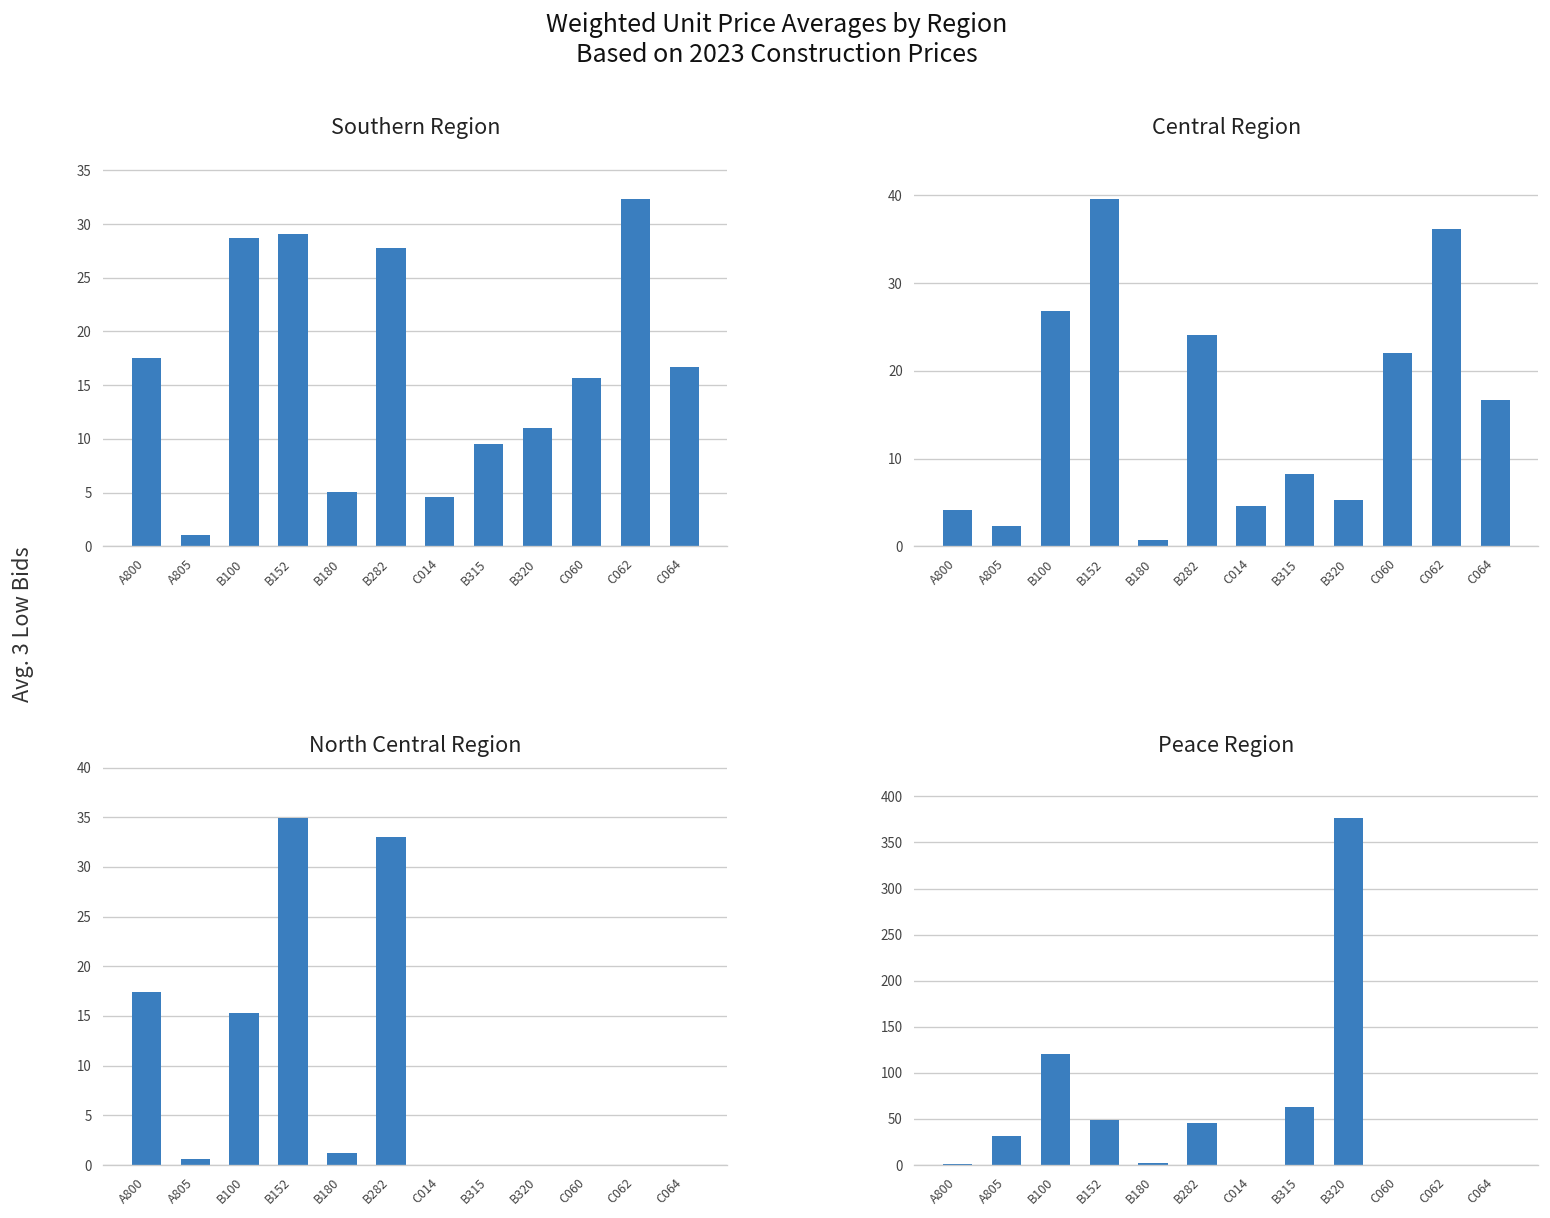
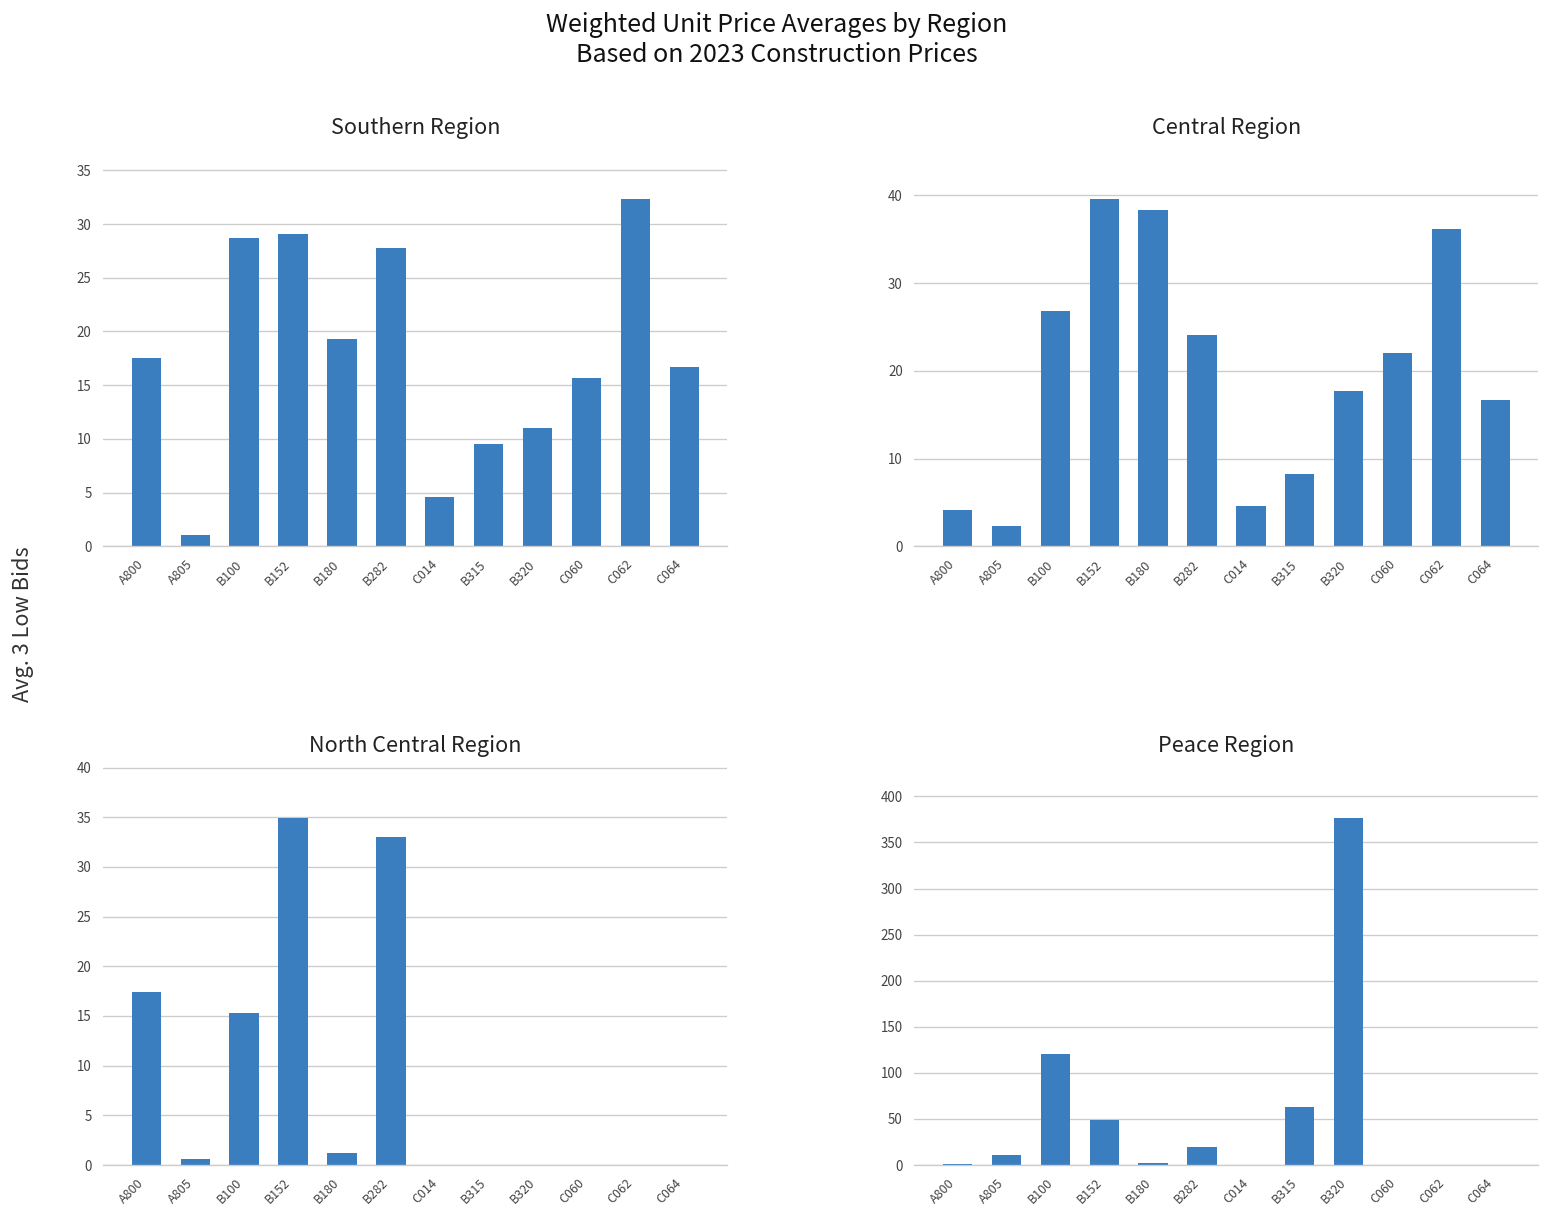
  {
    "Southern Region": {
      "A800": 18,
      "A805": 1,
      "B100": 29,
      "B152": 29,
-     "B180": 5,
+     "B180": 19,
      "B282": 28,
      "C014": 5,
      "B315": 10,
      "B320": 11,
      "C060": 16,
      "C062": 32,
      "C064": 17
    },
    "Central Region": {
      "A800": 4,
      "A805": 2,
      "B100": 27,
      "B152": 40,
-     "B180": 1,
+     "B180": 38,
      "B282": 24,
      "C014": 5,
      "B315": 8,
-     "B320": 5,
+     "B320": 18,
      "C060": 22,
      "C062": 36,
      "C064": 17
    },
    "North Central Region": {
      "A800": 17,
      "A805": 1,
      "B100": 15,
      "B152": 35,
      "B180": 1,
      "B282": 33,
      "C014": 0,
      "B315": 0,
      "B320": 0,
      "C060": 0,
      "C062": 0,
      "C064": 0
    },
    "Peace Region": {
-     "A805": 30,
+     "A805": 10,
      "B100": 120,
      "B152": 50,
-     "B282": 50,
+     "B282": 20,
      "C014": 0,
      "B315": 60,
      "B320": 380,
      "C060": 0,
      "C062": 0,
      "C064": 0
    }
  }
